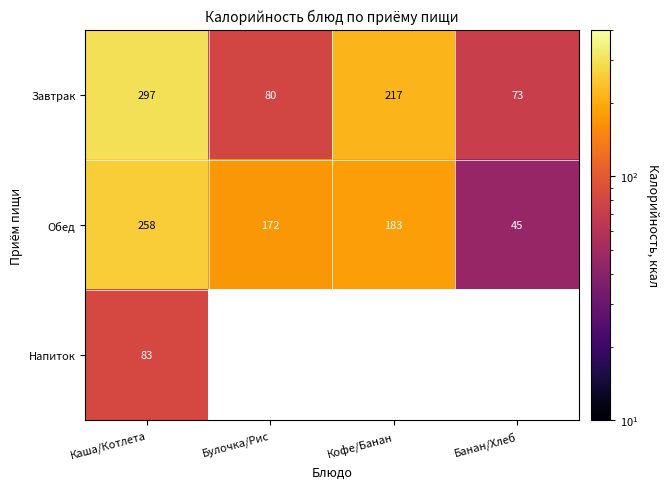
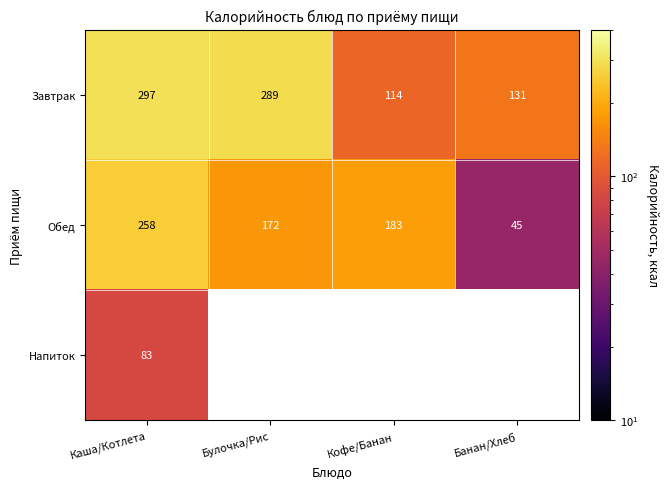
  {
    "Завтрак": {
      "Каша/Котлета": 297,
-     "Булочка/Рис": 80,
-     "Кофе/Банан": 217,
-     "Банан/Хлеб": 73
+     "Булочка/Рис": 289,
+     "Кофе/Банан": 114,
+     "Банан/Хлеб": 131
    },
    "Обед": {
      "Каша/Котлета": 258,
      "Булочка/Рис": 172,
      "Кофе/Банан": 183,
      "Банан/Хлеб": 45
    },
    "Напиток": {
      "Каша/Котлета": 83
    }
  }
